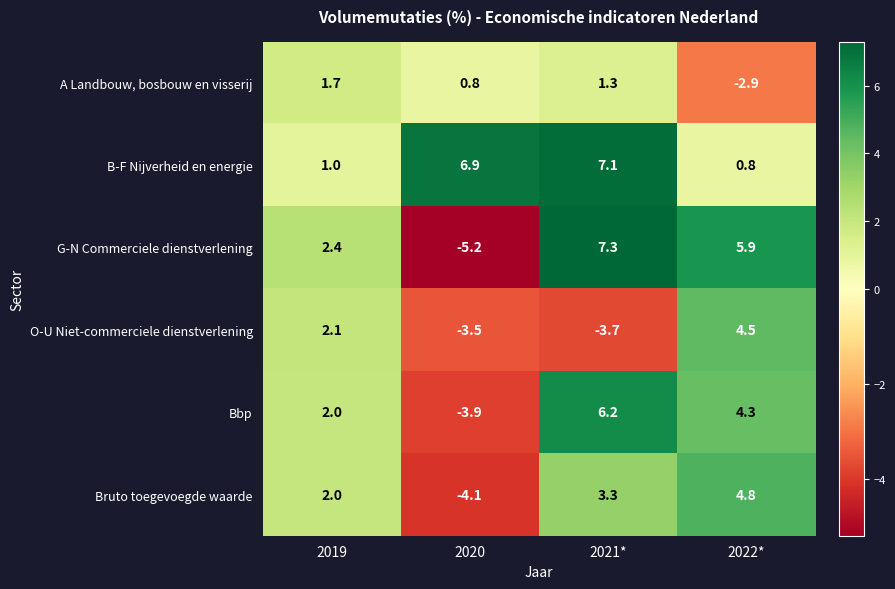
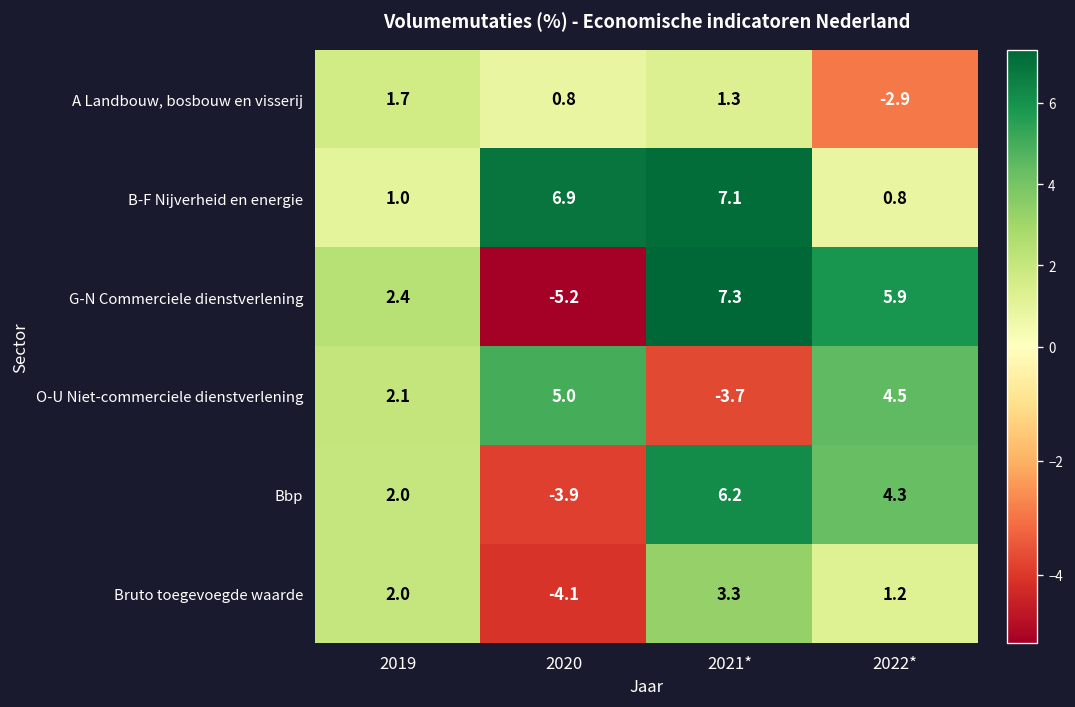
  {
    "A Landbouw, bosbouw en visserij": {
      "2019": 1.7,
      "2020": 0.8,
      "2021*": 1.3,
      "2022*": -2.9
    },
    "B-F Nijverheid en energie": {
      "2019": 1.0,
      "2020": 6.9,
      "2021*": 7.1,
      "2022*": 0.8
    },
    "G-N Commerciele dienstverlening": {
      "2019": 2.4,
      "2020": -5.2,
      "2021*": 7.3,
      "2022*": 5.9
    },
    "O-U Niet-commerciele dienstverlening": {
      "2019": 2.1,
-     "2020": -3.5,
+     "2020": 5.0,
      "2021*": -3.7,
      "2022*": 4.5
    },
    "Bbp": {
      "2019": 2.0,
      "2020": -3.9,
      "2021*": 6.2,
      "2022*": 4.3
    },
    "Bruto toegevoegde waarde": {
      "2019": 2.0,
      "2020": -4.1,
      "2021*": 3.3,
-     "2022*": 4.8
+     "2022*": 1.2
    }
  }
